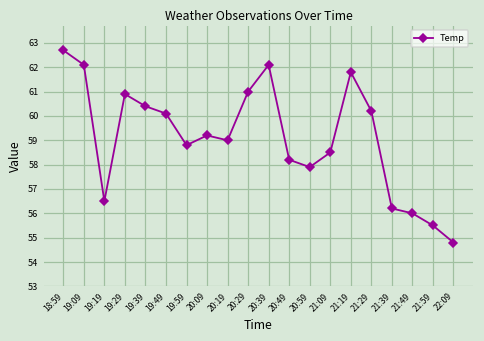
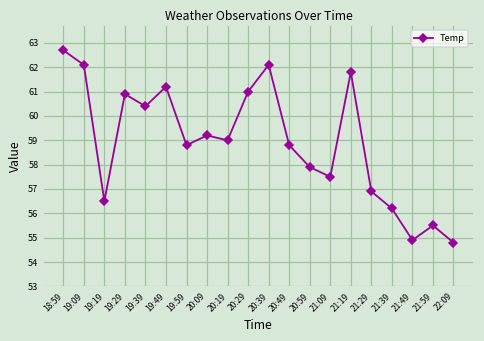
  {
    "18:59": 62.7,
    "19:09": 62.1,
    "19:19": 56.5,
    "19:29": 60.9,
    "19:39": 60.4,
-   "19:49": 60.1,
+   "19:49": 61.2,
    "19:59": 58.8,
    "20:09": 59.2,
    "20:19": 59.0,
    "20:29": 61.0,
    "20:39": 62.1,
-   "20:49": 58.2,
+   "20:49": 58.8,
    "20:59": 57.9,
-   "21:09": 58.5,
+   "21:09": 57.5,
    "21:19": 61.8,
-   "21:29": 60.2,
+   "21:29": 56.9,
    "21:39": 56.2,
-   "21:49": 56.0,
+   "21:49": 54.9,
    "21:59": 55.5,
    "22:09": 54.8
  }
